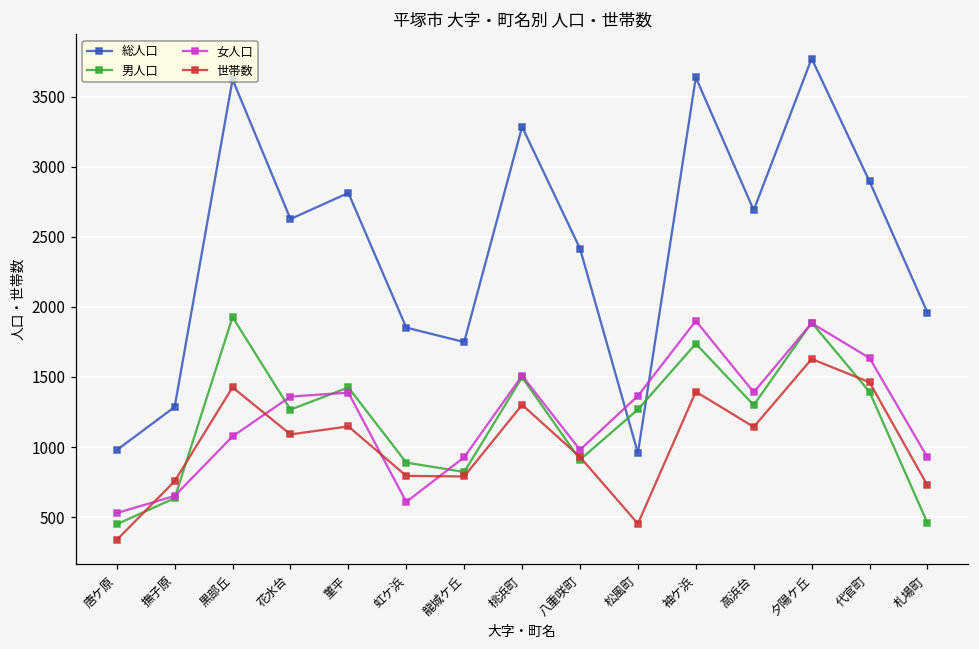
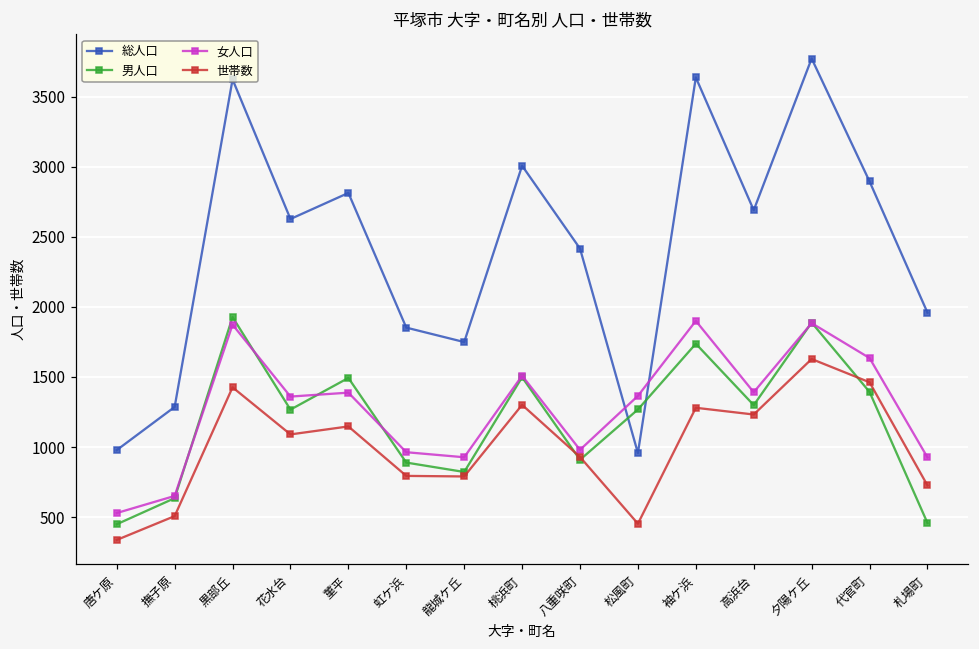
  {
    "総人口": {
      "唐ケ原": 980,
      "撫子原": 1290,
      "黒部丘": 3620,
      "花水台": 2630,
      "菫平": 2810,
      "虹ケ浜": 1850,
      "龍城ケ丘": 1750,
-     "桃浜町": 3290,
+     "桃浜町": 3010,
      "八重咲町": 2420,
      "松風町": 960,
      "袖ケ浜": 3640,
      "高浜台": 2690,
      "夕陽ケ丘": 3770,
      "代官町": 2900,
      "札場町": 1960
    },
    "男人口": {
      "唐ケ原": 450,
      "黒部丘": 1930,
      "花水台": 1270,
-     "菫平": 1430,
+     "菫平": 1490,
      "虹ケ浜": 890,
      "龍城ケ丘": 820,
      "八重咲町": 910,
      "松風町": 1270,
      "袖ケ浜": 1740,
      "高浜台": 1300,
      "代官町": 1390,
      "札場町": 460
    },
    "女人口": {
      "唐ケ原": 530,
-     "黒部丘": 1080,
+     "黒部丘": 1870,
      "花水台": 1360,
      "菫平": 1390,
-     "虹ケ浜": 610,
+     "虹ケ浜": 960,
      "龍城ケ丘": 930,
      "八重咲町": 980,
      "松風町": 1370,
      "袖ケ浜": 1900,
      "高浜台": 1390,
      "代官町": 1640,
      "札場町": 930
    },
    "世帯数": {
      "唐ケ原": 340,
-     "撫子原": 760,
+     "撫子原": 510,
      "黒部丘": 1430,
      "花水台": 1090,
      "菫平": 1150,
      "虹ケ浜": 790,
      "龍城ケ丘": 790,
      "桃浜町": 1300,
      "八重咲町": 930,
      "松風町": 450,
-     "袖ケ浜": 1400,
-     "高浜台": 1140,
+     "袖ケ浜": 1280,
+     "高浜台": 1230,
      "夕陽ケ丘": 1630,
      "代官町": 1460,
      "札場町": 730
    }
  }
